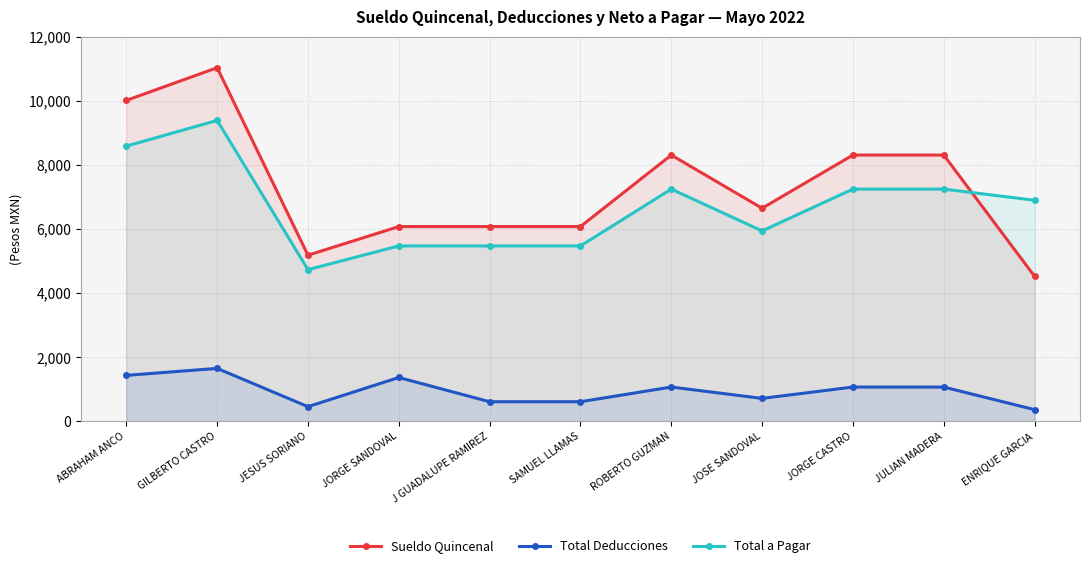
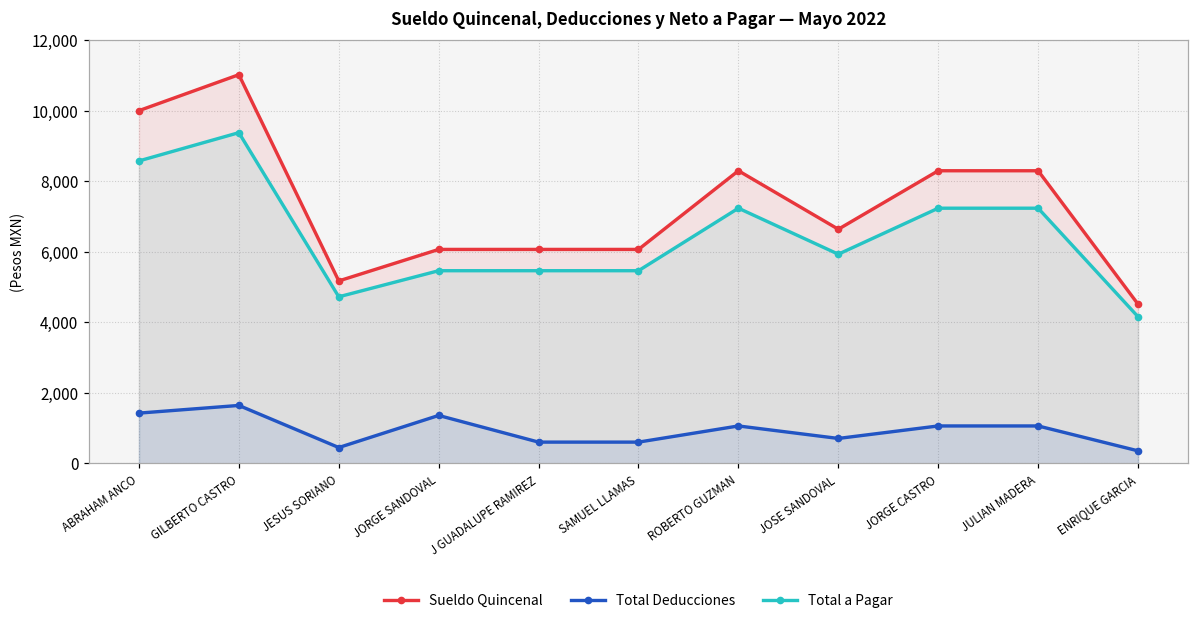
  {
    "Sueldo Quincenal": {
      "ABRAHAM ANCO": "10,000",
      "GILBERTO CASTRO": "11,000",
      "JESUS SORIANO": "5,200",
      "JORGE SANDOVAL": "6,100",
      "J GUADALUPE RAMIREZ": "6,100",
      "SAMUEL LLAMAS": "6,100",
      "ROBERTO GUZMAN": "8,300",
      "JOSE SANDOVAL": "6,600",
      "JORGE CASTRO": "8,300",
      "JULIAN MADERA": "8,300",
      "ENRIQUE GARCIA": "4,500"
    },
    "Total Deducciones": {
      "ABRAHAM ANCO": "1,400",
      "GILBERTO CASTRO": "1,600",
      "JESUS SORIANO": "500",
      "JORGE SANDOVAL": "1,400",
      "J GUADALUPE RAMIREZ": "600",
      "SAMUEL LLAMAS": "600",
      "ROBERTO GUZMAN": "1,100",
      "JOSE SANDOVAL": "700",
      "JORGE CASTRO": "1,100",
      "JULIAN MADERA": "1,100",
      "ENRIQUE GARCIA": "400"
    },
    "Total a Pagar": {
      "ABRAHAM ANCO": "8,600",
      "GILBERTO CASTRO": "9,400",
      "JESUS SORIANO": "4,700",
      "JORGE SANDOVAL": "5,500",
      "J GUADALUPE RAMIREZ": "5,500",
      "SAMUEL LLAMAS": "5,500",
      "ROBERTO GUZMAN": "7,200",
      "JOSE SANDOVAL": "5,900",
      "JORGE CASTRO": "7,200",
      "JULIAN MADERA": "7,200",
-     "ENRIQUE GARCIA": "6,900"
+     "ENRIQUE GARCIA": "4,200"
    }
  }
